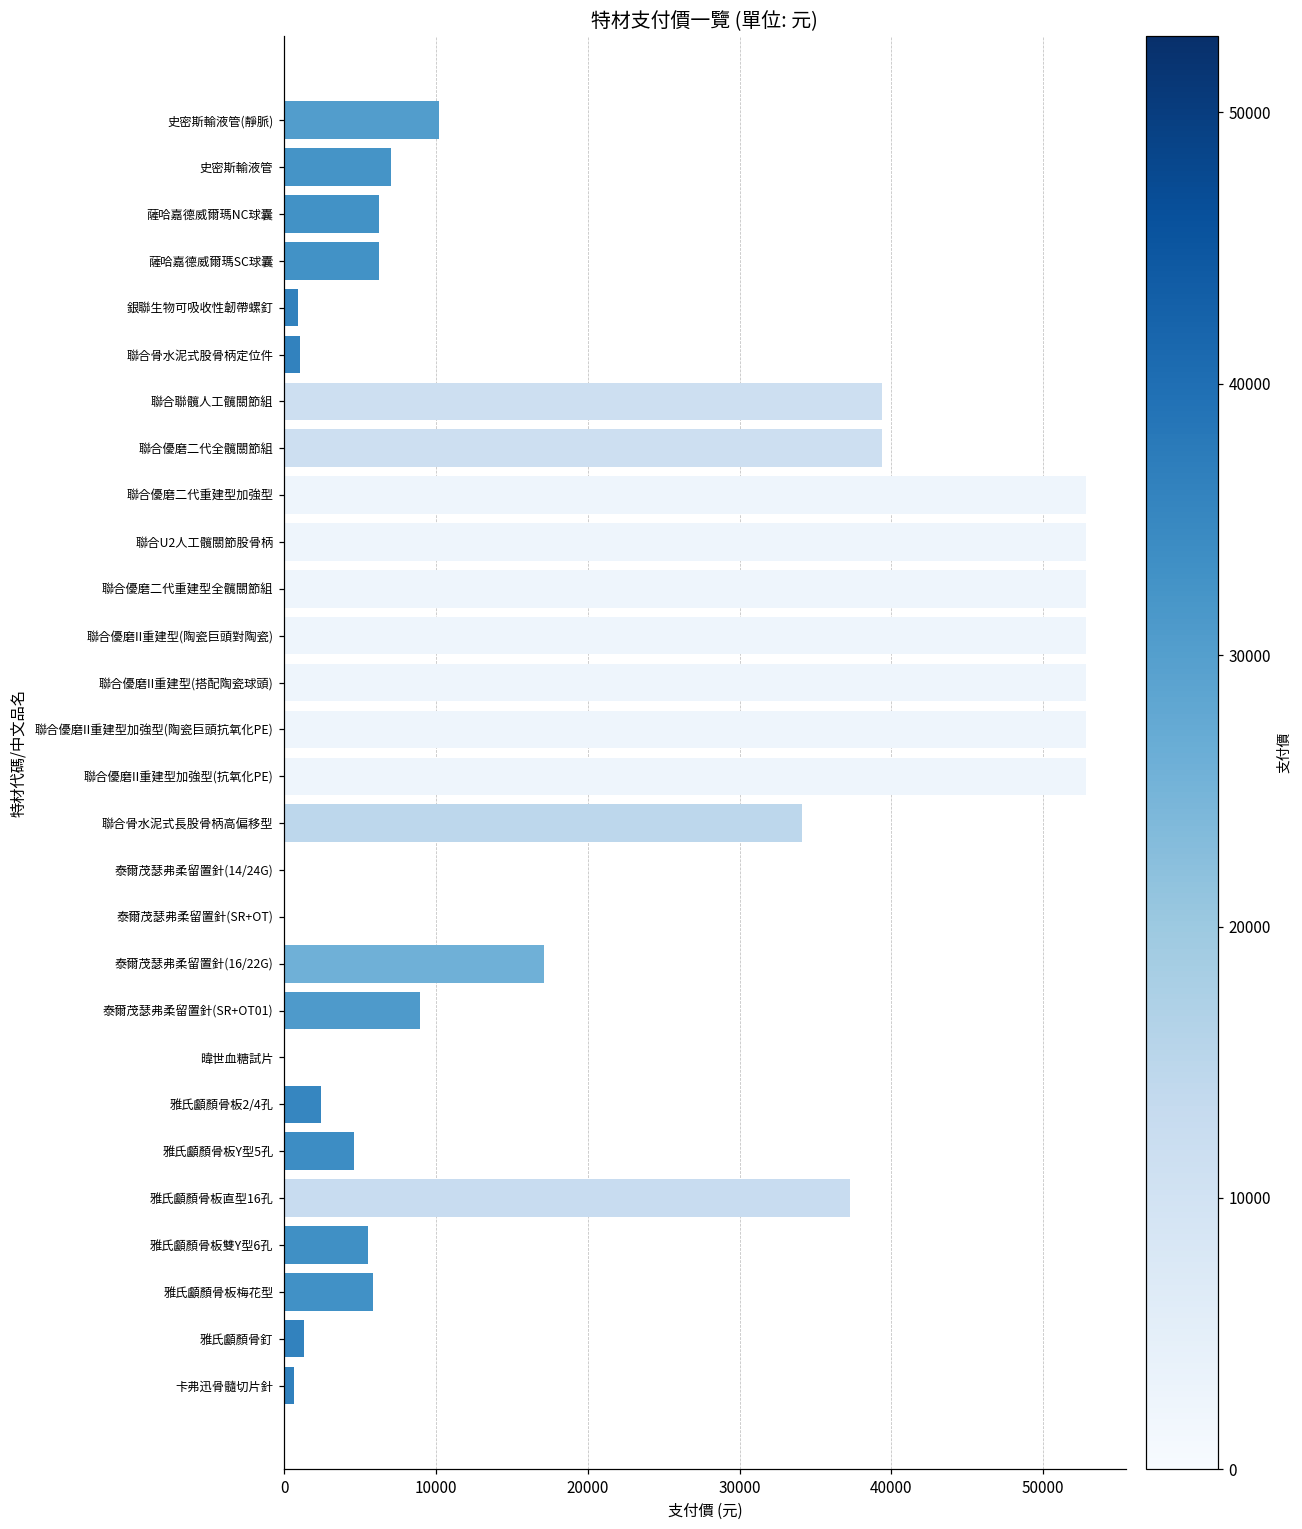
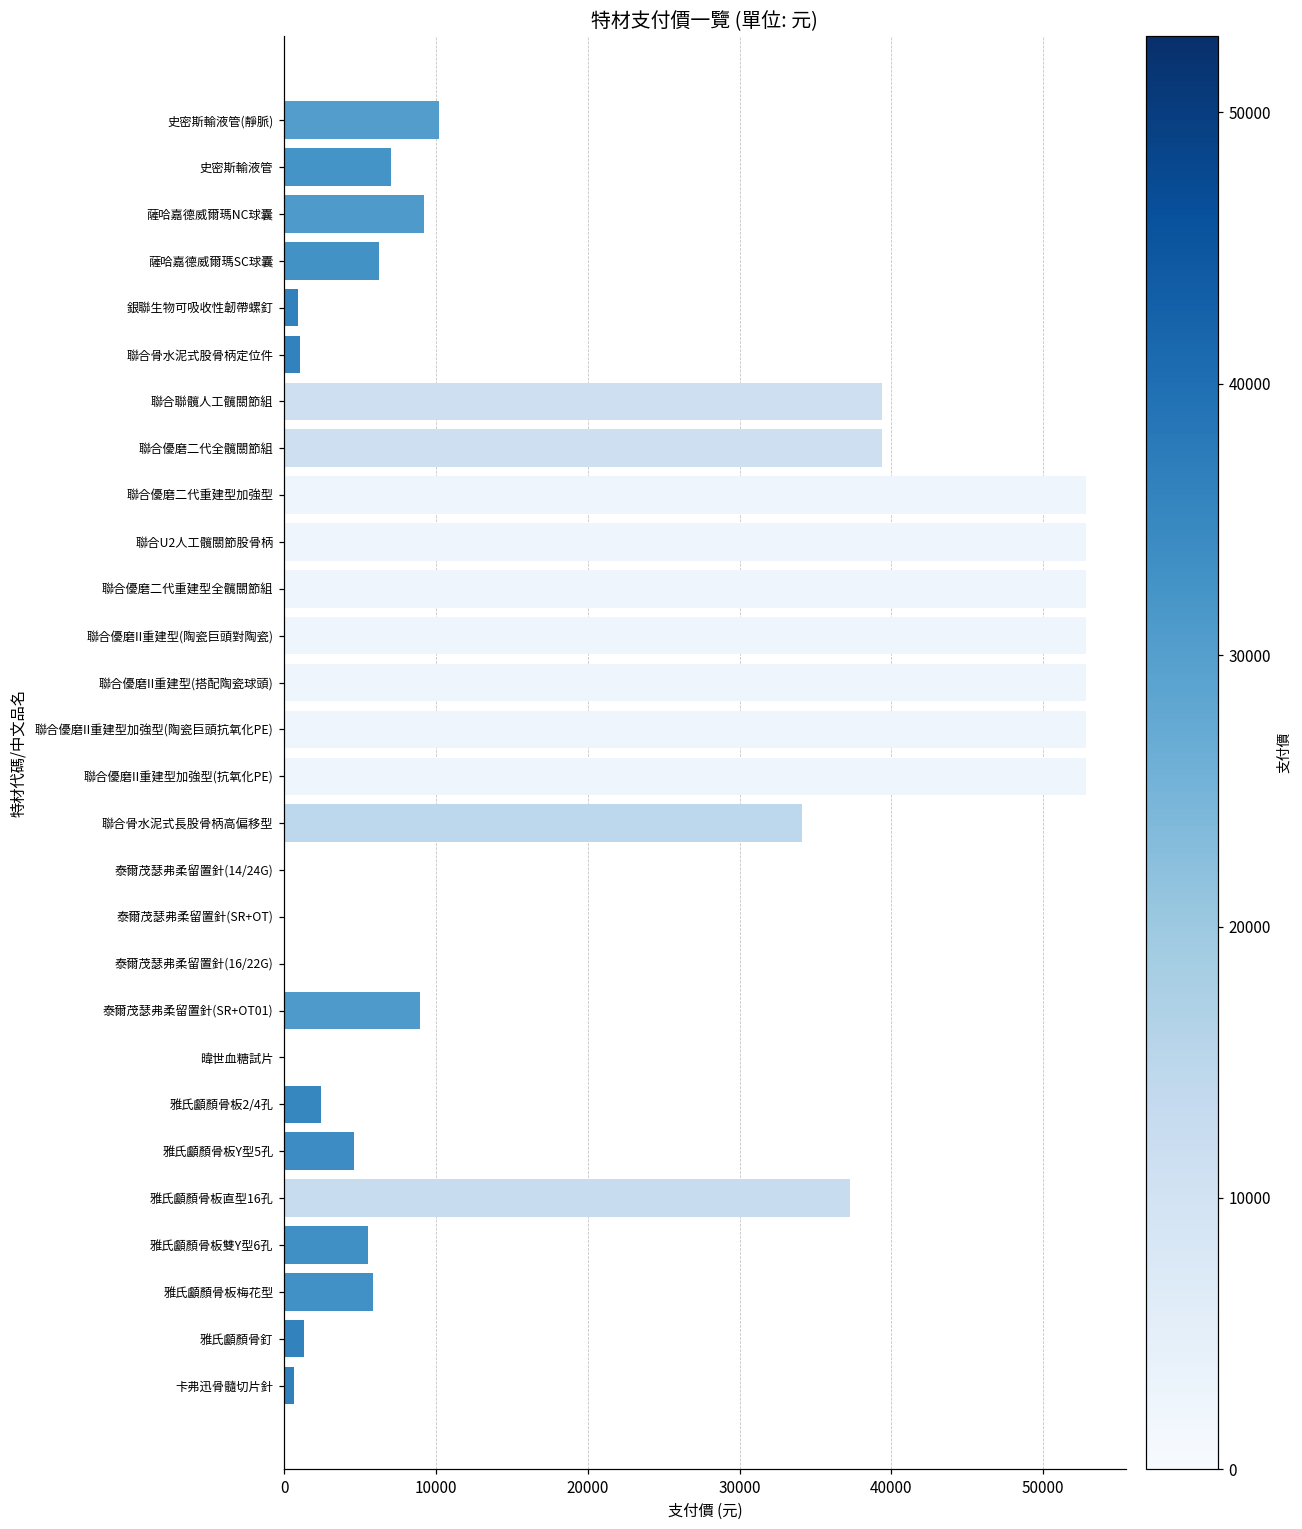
  {
    "史密斯輸液管(靜脈)": 10200,
    "史密斯輸液管": 7000,
-   "薩哈嘉德威爾瑪NC球囊": 6200,
+   "薩哈嘉德威爾瑪NC球囊": 9200,
    "薩哈嘉德威爾瑪SC球囊": 6200,
    "銀聯生物可吸收性韌帶螺釘": 900,
    "聯合骨水泥式股骨柄定位件": 1000,
    "聯合聯髖人工髖關節組": 39400,
    "聯合優磨二代全髖關節組": 39400,
    "聯合優磨二代重建型加強型": 52800,
    "聯合U2人工髖關節股骨柄": 52800,
    "聯合優磨二代重建型全髖關節組": 52800,
    "聯合優磨II重建型(陶瓷巨頭對陶瓷)": 52800,
    "聯合優磨II重建型(搭配陶瓷球頭)": 52800,
    "聯合優磨II重建型加強型(陶瓷巨頭抗氧化PE)": 52800,
    "聯合優磨II重建型加強型(抗氧化PE)": 52800,
    "聯合骨水泥式長股骨柄高偏移型": 34100,
-   "泰爾茂瑟弗柔留置針(16/22G)": 17100,
+   "泰爾茂瑟弗柔留置針(16/22G)": 0,
    "泰爾茂瑟弗柔留置針(SR+OT01)": 9000,
    "雅氏顱顏骨板2/4孔": 2400,
    "雅氏顱顏骨板Y型5孔": 4600,
    "雅氏顱顏骨板直型16孔": 37300,
    "雅氏顱顏骨板雙Y型6孔": 5500,
    "雅氏顱顏骨板梅花型": 5800,
    "雅氏顱顏骨釘": 1300,
    "卡弗迅骨髓切片針": 600
  }
